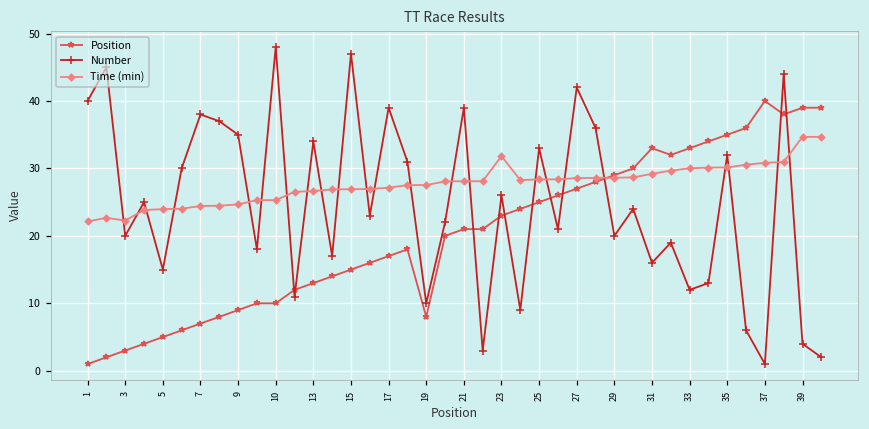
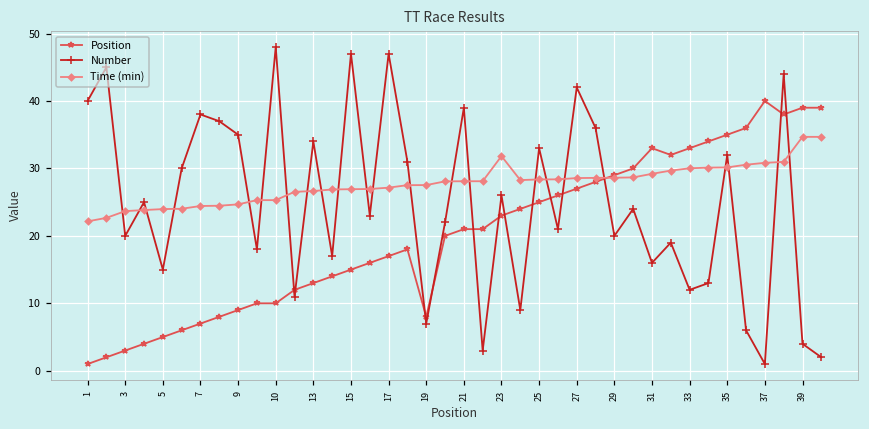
  {
    "Position": {
      "1": 1,
      "3": 3,
      "5": 5,
      "7": 7,
      "9": 9,
      "13": 13,
      "15": 15,
      "17": 17,
      "19": 8,
      "23": 23,
      "25": 25,
      "27": 27,
      "31": 33,
      "33": 33,
      "35": 35,
      "37": 40
    },
    "Number": {
      "1": 40,
      "3": 20,
      "5": 15,
      "7": 38,
      "9": 35,
      "13": 34,
      "15": 47,
-     "17": 39,
-     "19": 10,
+     "17": 47,
+     "19": 7,
      "23": 26,
      "25": 33,
      "27": 42,
      "29": 20,
      "31": 16,
      "33": 12,
      "35": 32,
      "37": 1
    },
    "Time (min)": {
      "1": 22,
-     "3": 22,
+     "3": 24,
      "5": 24,
      "7": 24,
      "9": 25,
      "13": 27,
      "15": 27,
      "17": 27,
      "19": 28,
      "23": 32,
      "25": 28,
      "27": 29,
      "31": 29,
      "33": 30,
      "35": 30,
      "37": 31
    }
  }
